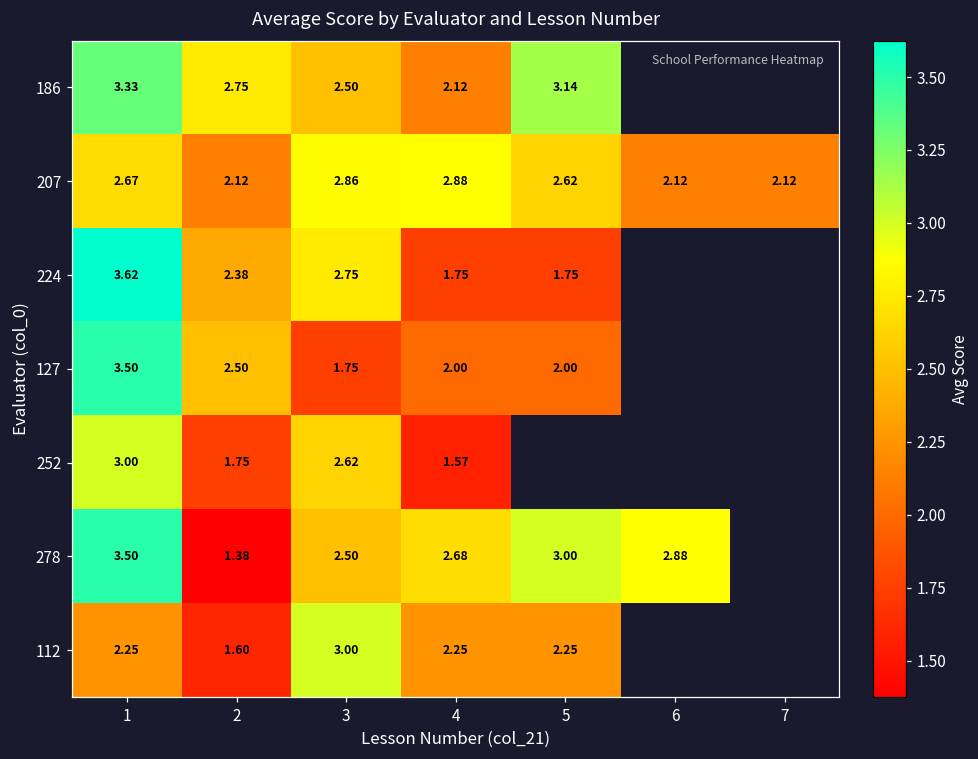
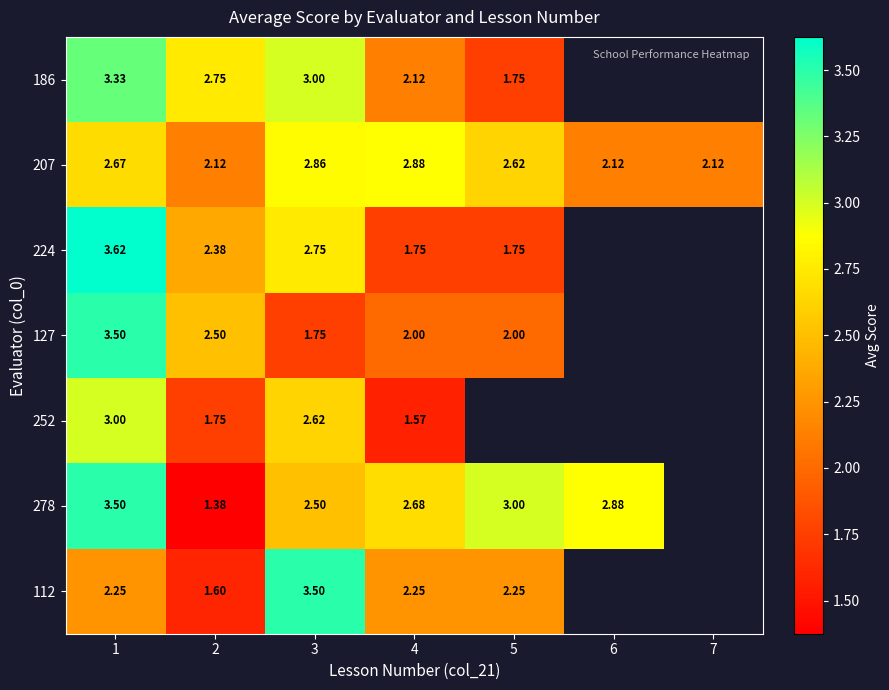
  {
    "186": {
      "1": 3.33,
      "2": 2.75,
-     "3": 2.50,
+     "3": 3.00,
      "4": 2.12,
-     "5": 3.14
+     "5": 1.75
    },
    "207": {
      "1": 2.67,
      "2": 2.12,
      "3": 2.86,
      "4": 2.88,
      "5": 2.62,
      "6": 2.12,
      "7": 2.12
    },
    "224": {
      "1": 3.62,
      "2": 2.38,
      "3": 2.75,
      "4": 1.75,
      "5": 1.75
    },
    "127": {
      "1": 3.50,
      "2": 2.50,
      "3": 1.75,
      "4": 2.00,
      "5": 2.00
    },
    "252": {
      "1": 3.00,
      "2": 1.75,
      "3": 2.62,
      "4": 1.57
    },
    "278": {
      "1": 3.50,
      "2": 1.38,
      "3": 2.50,
      "4": 2.68,
      "5": 3.00,
      "6": 2.88
    },
    "112": {
      "1": 2.25,
      "2": 1.60,
-     "3": 3.00,
+     "3": 3.50,
      "4": 2.25,
      "5": 2.25
    }
  }
